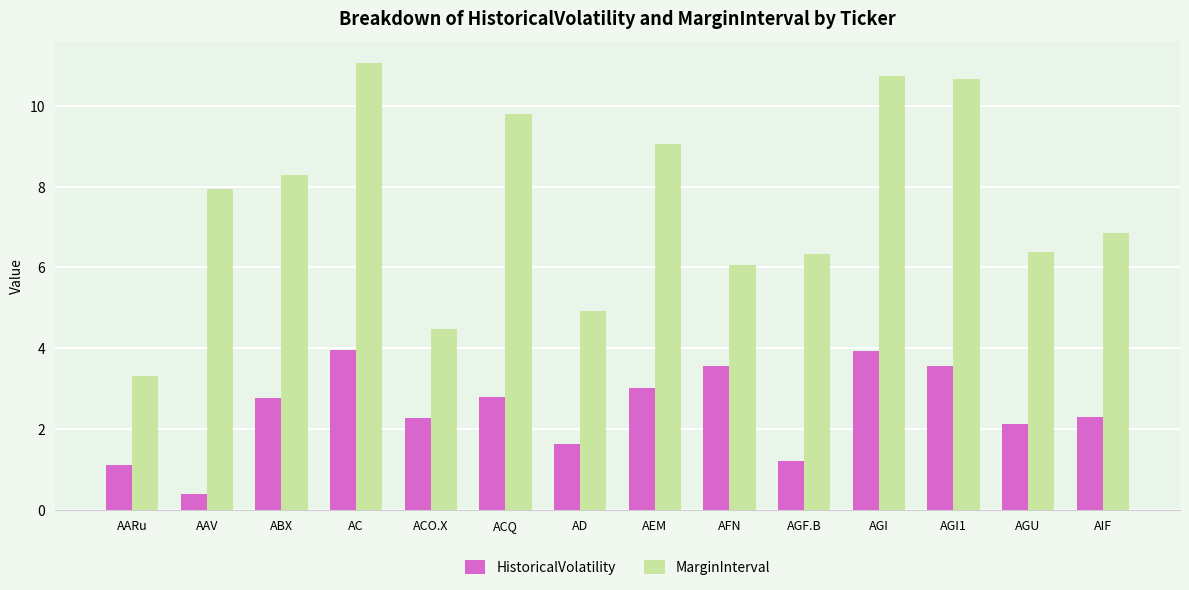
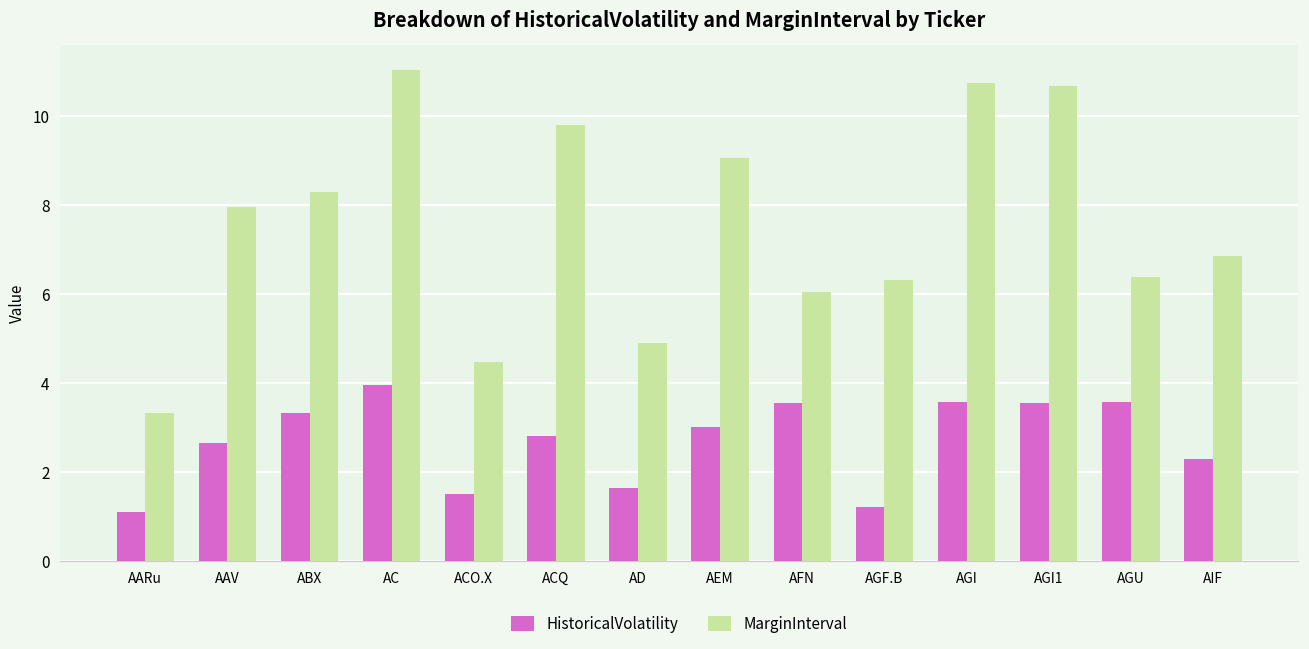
  {
    "HistoricalVolatility": {
      "AARu": 1.1,
-     "AAV": 0.4,
-     "ABX": 2.8,
+     "AAV": 2.6,
+     "ABX": 3.3,
      "AC": 4.0,
-     "ACO.X": 2.3,
+     "ACO.X": 1.5,
      "ACQ": 2.8,
      "AD": 1.6,
      "AEM": 3.0,
      "AFN": 3.6,
      "AGF.B": 1.2,
-     "AGI": 3.9,
+     "AGI": 3.6,
      "AGI1": 3.6,
-     "AGU": 2.1,
+     "AGU": 3.6,
      "AIF": 2.3
    },
    "MarginInterval": {
      "AARu": 3.3,
      "AAV": 7.9,
      "ABX": 8.3,
      "AC": 11.0,
      "ACO.X": 4.5,
      "ACQ": 9.8,
      "AD": 4.9,
      "AEM": 9.1,
      "AFN": 6.1,
      "AGF.B": 6.3,
      "AGI": 10.7,
      "AGI1": 10.7,
      "AGU": 6.4,
      "AIF": 6.8
    }
  }
